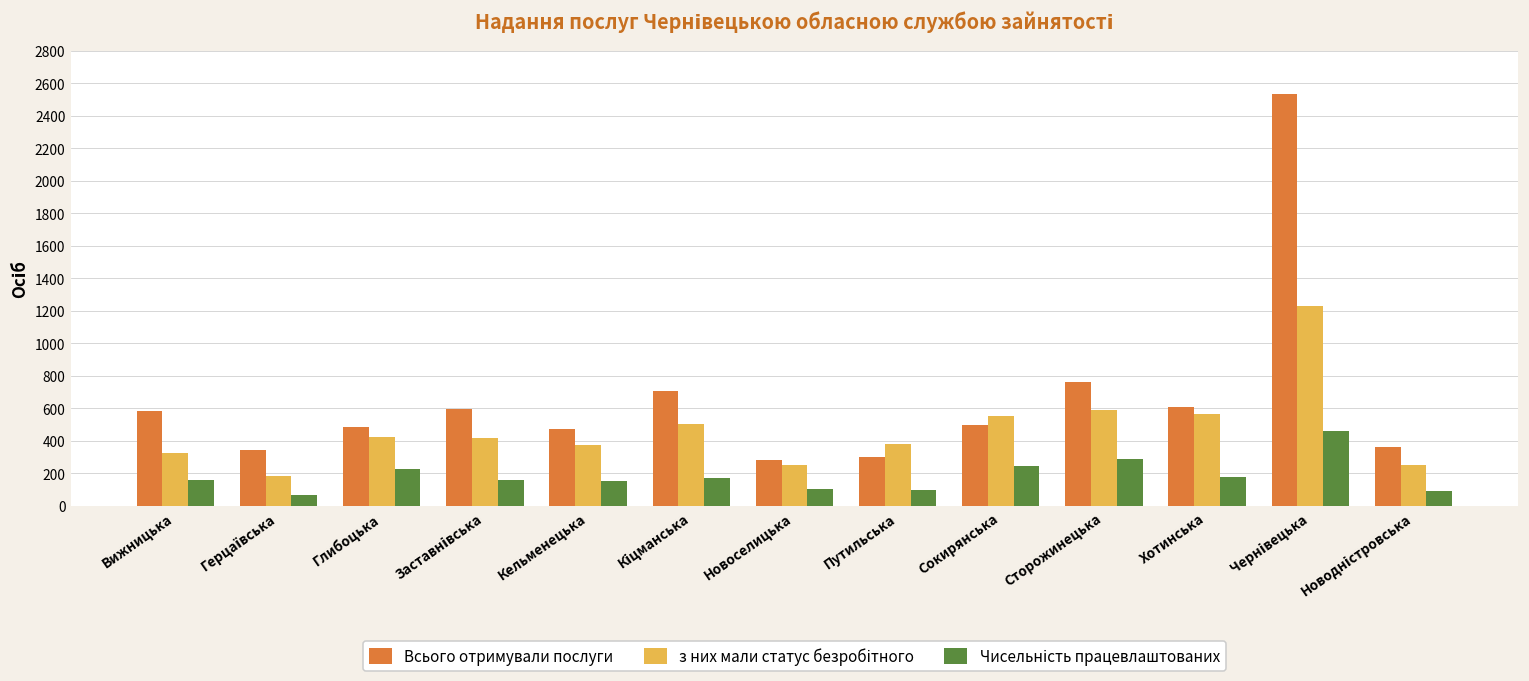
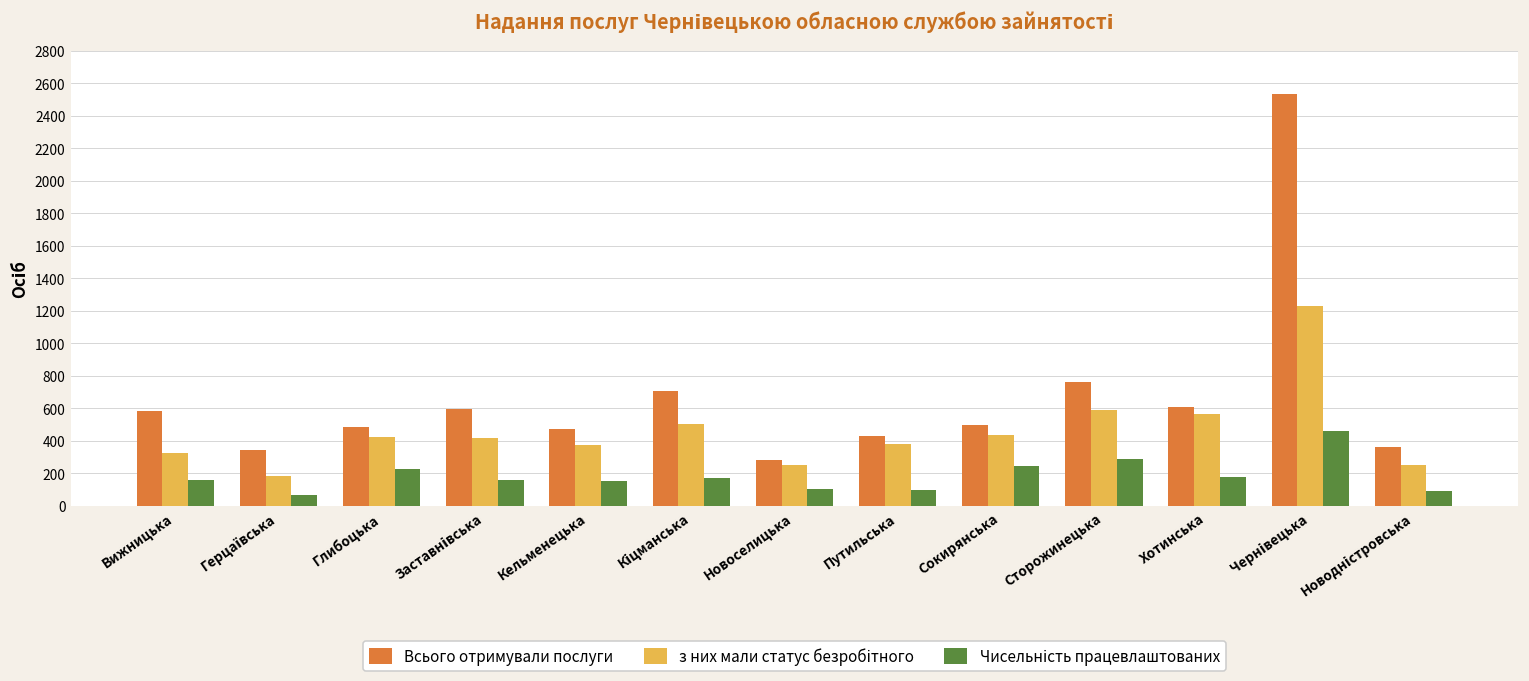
  {
    "Всього отримували послуги": {
      "Вижницька": 580,
      "Герцаївська": 350,
      "Глибоцька": 480,
      "Заставнівська": 590,
      "Кельменецька": 470,
      "Кіцманська": 700,
      "Новоселицька": 280,
-     "Путильська": 300,
+     "Путильська": 430,
      "Сокирянська": 500,
      "Сторожинецька": 760,
      "Хотинська": 610,
      "Чернівецька": 2540,
      "Новодністровська": 360
    },
    "з них мали статус безробітного": {
      "Вижницька": 330,
      "Герцаївська": 180,
      "Глибоцька": 420,
      "Заставнівська": 420,
      "Кельменецька": 370,
      "Кіцманська": 500,
      "Новоселицька": 250,
      "Путильська": 380,
-     "Сокирянська": 560,
+     "Сокирянська": 440,
      "Сторожинецька": 590,
      "Хотинська": 560,
      "Чернівецька": 1230,
      "Новодністровська": 250
    },
    "Чисельність працевлаштованих": {
      "Вижницька": 160,
      "Герцаївська": 70,
      "Глибоцька": 230,
      "Заставнівська": 160,
      "Кельменецька": 160,
      "Кіцманська": 170,
      "Новоселицька": 100,
      "Путильська": 100,
      "Сокирянська": 250,
      "Сторожинецька": 290,
      "Хотинська": 180,
      "Чернівецька": 460,
      "Новодністровська": 90
    }
  }
